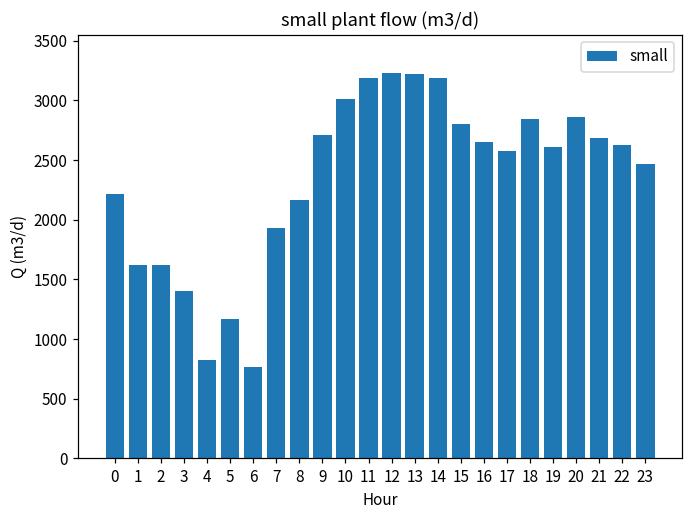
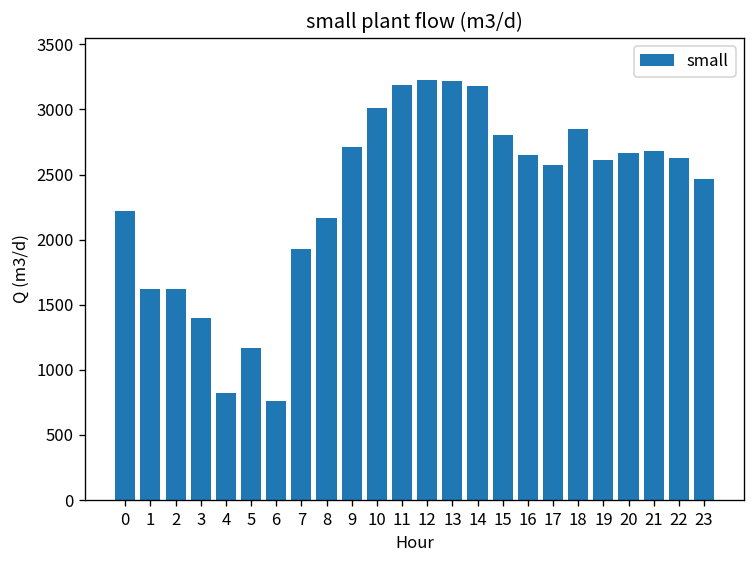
  {
    "0": 2220,
    "1": 1620,
    "2": 1620,
    "3": 1400,
    "4": 820,
    "5": 1170,
    "6": 760,
    "7": 1930,
    "8": 2170,
    "9": 2710,
    "10": 3010,
    "11": 3190,
    "12": 3230,
    "13": 3220,
    "14": 3180,
    "15": 2800,
    "16": 2650,
    "17": 2570,
    "18": 2850,
    "19": 2610,
-   "20": 2860,
+   "20": 2670,
    "21": 2680,
    "22": 2620,
    "23": 2470
  }
